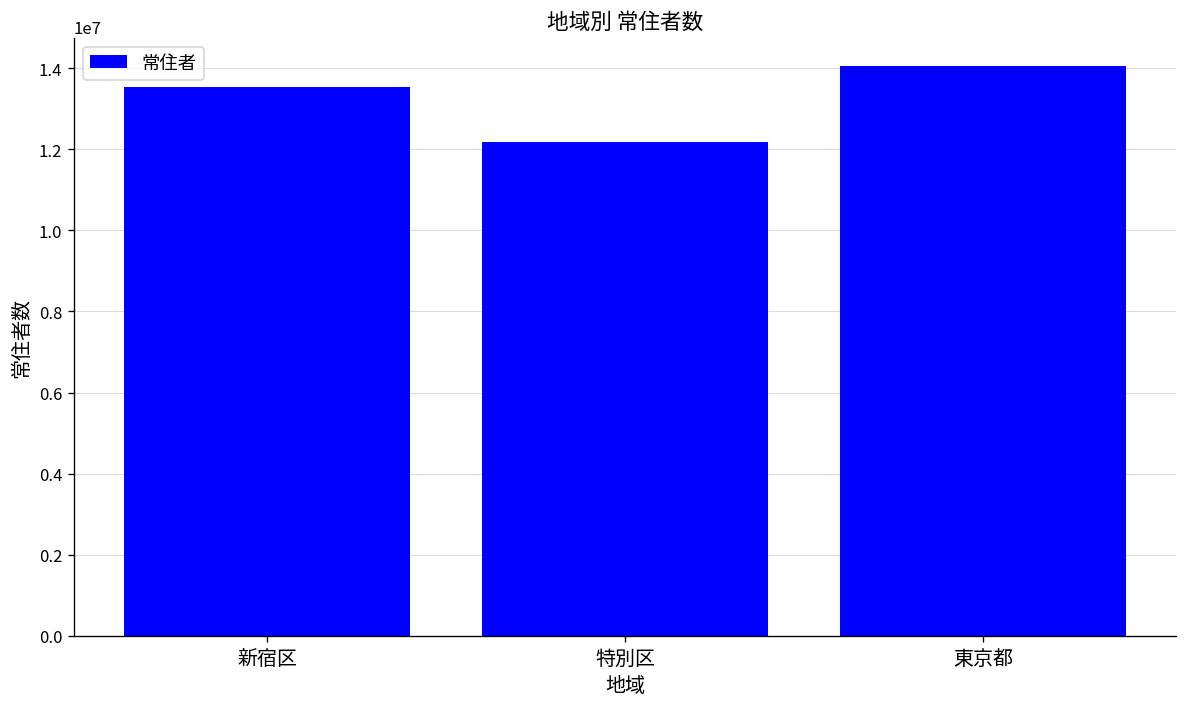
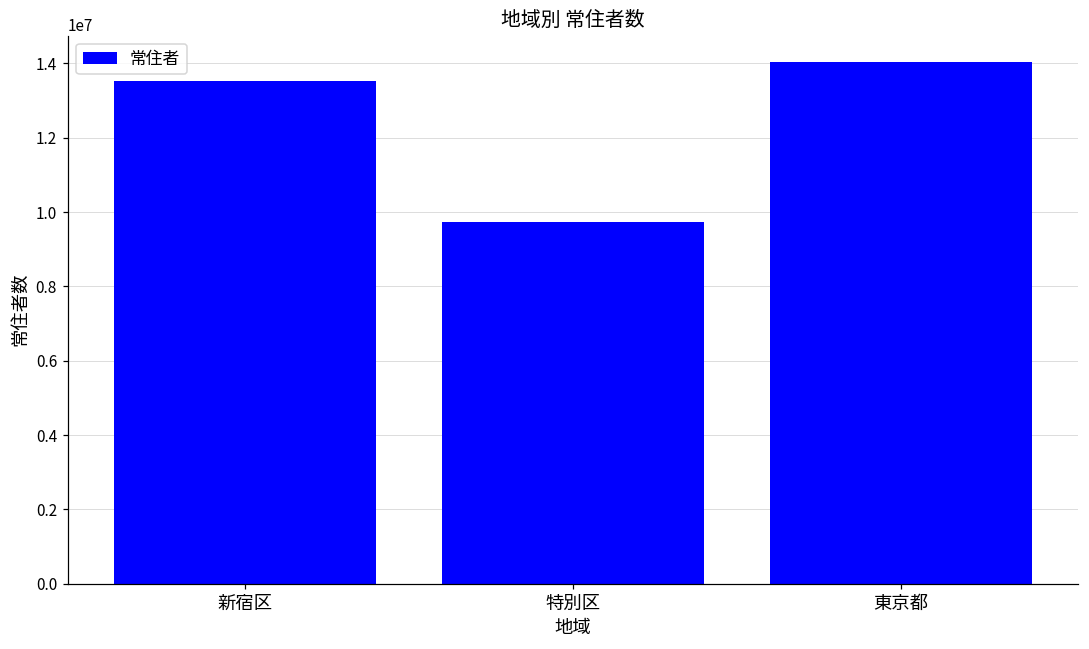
  {
    "新宿区": 13500000,
-   "特別区": 12200000,
+   "特別区": 9700000,
    "東京都": 14000000
  }
